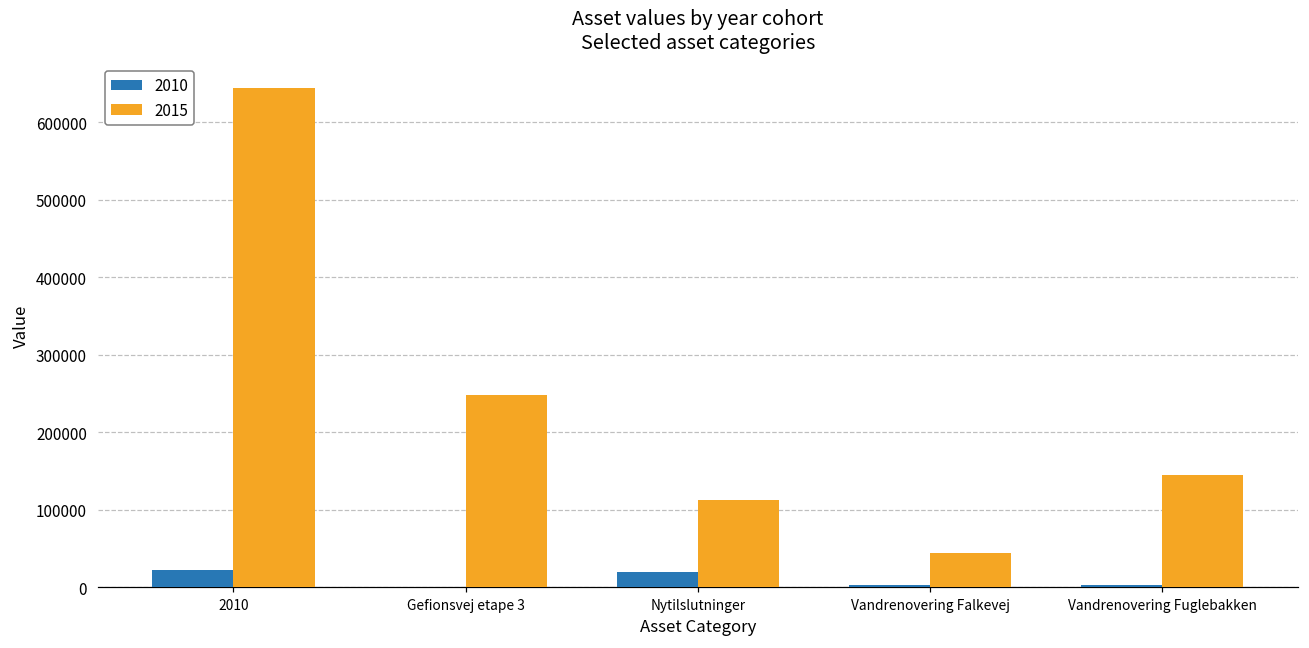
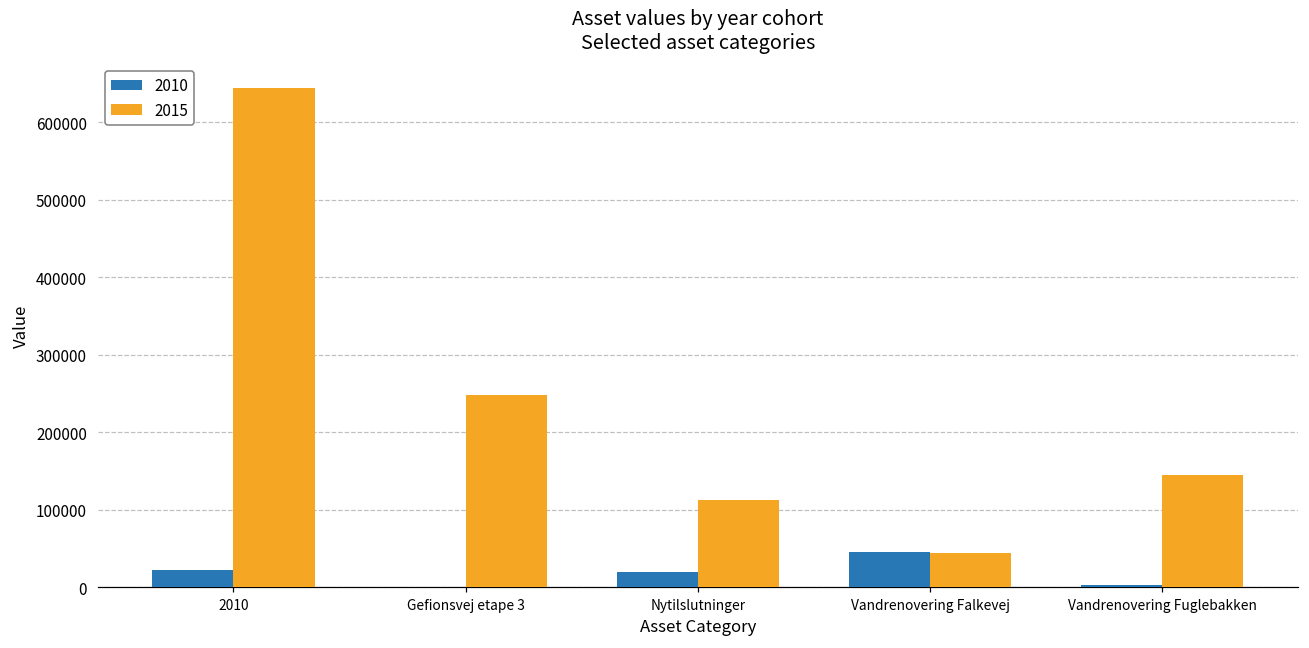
  {
    "2010": {
      "2010": 20000,
      "Nytilslutninger": 20000,
-     "Vandrenovering Falkevej": 0
+     "Vandrenovering Falkevej": 50000
    },
    "2015": {
      "2010": 640000,
      "Gefionsvej etape 3": 250000,
      "Nytilslutninger": 110000,
      "Vandrenovering Falkevej": 40000,
      "Vandrenovering Fuglebakken": 140000
    }
  }
